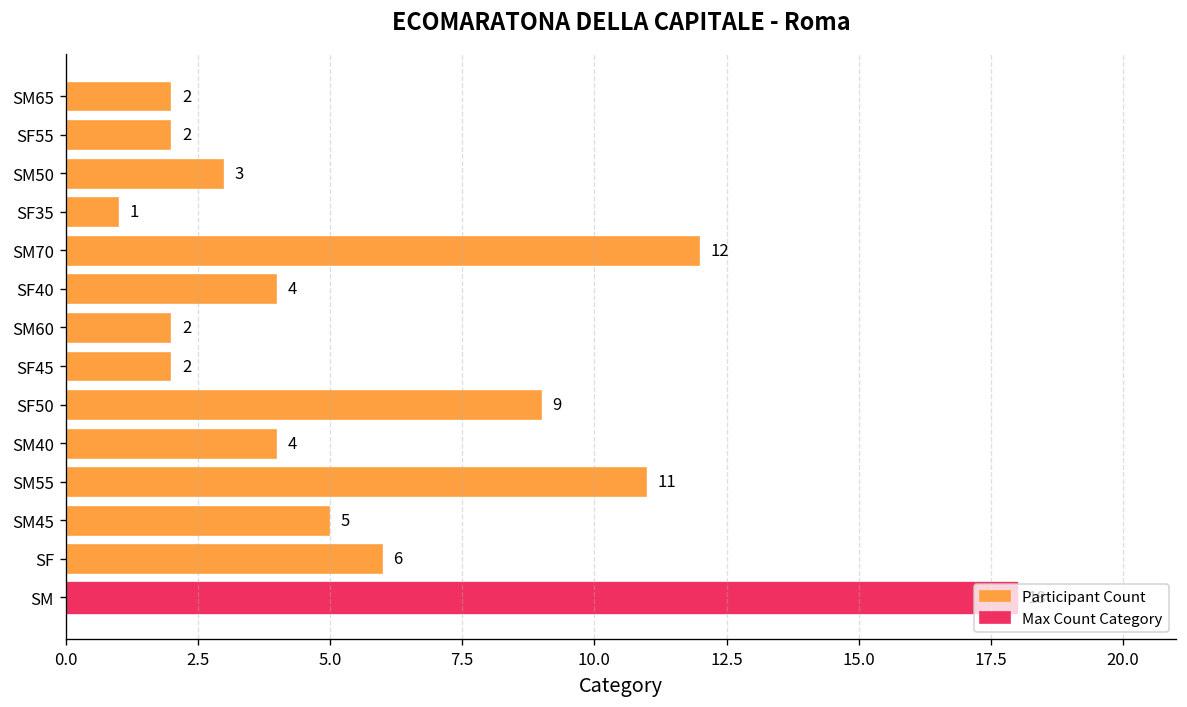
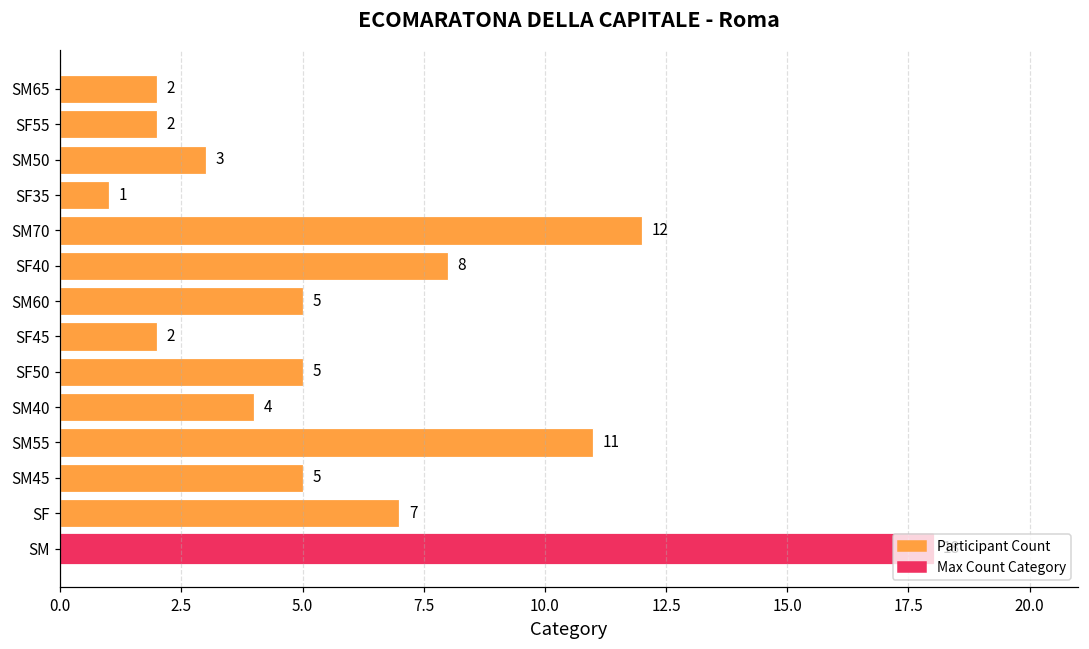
  {
    "SM65": 2,
    "SF55": 2,
    "SM50": 3,
    "SF35": 1,
    "SM70": 12,
-   "SF40": 4,
-   "SM60": 2,
+   "SF40": 8,
+   "SM60": 5,
    "SF45": 2,
-   "SF50": 9,
+   "SF50": 5,
    "SM40": 4,
    "SM55": 11,
    "SM45": 5,
-   "SF": 6
+   "SF": 7
  }
